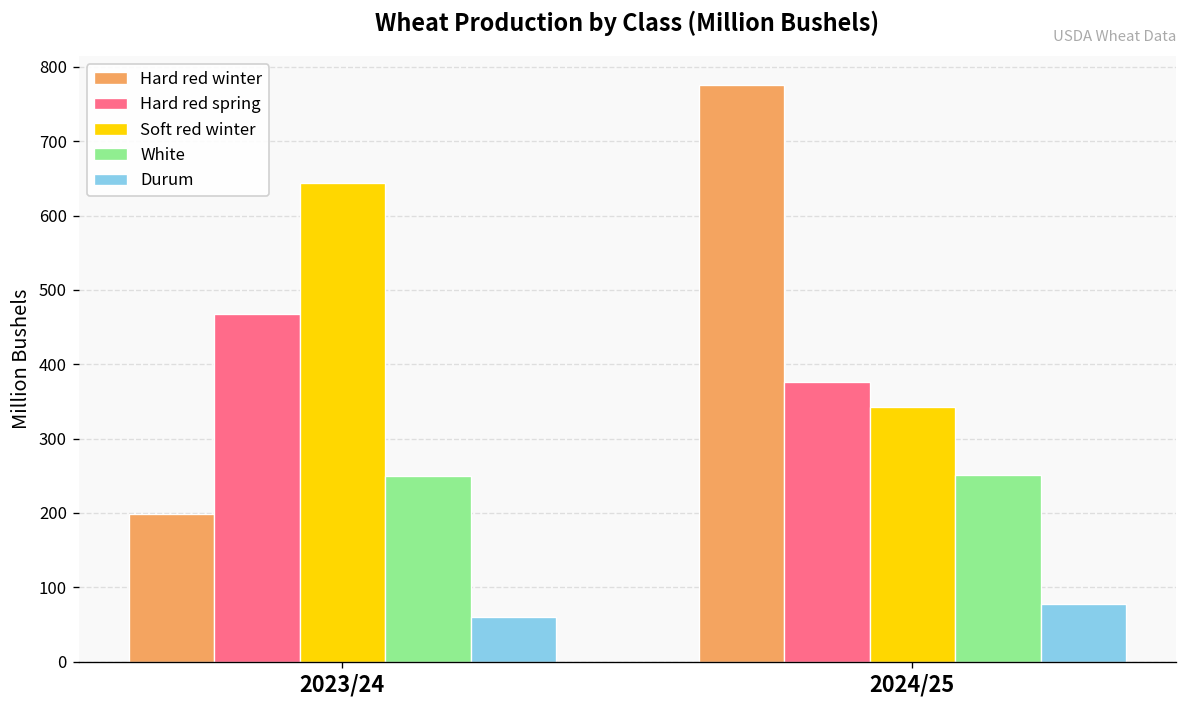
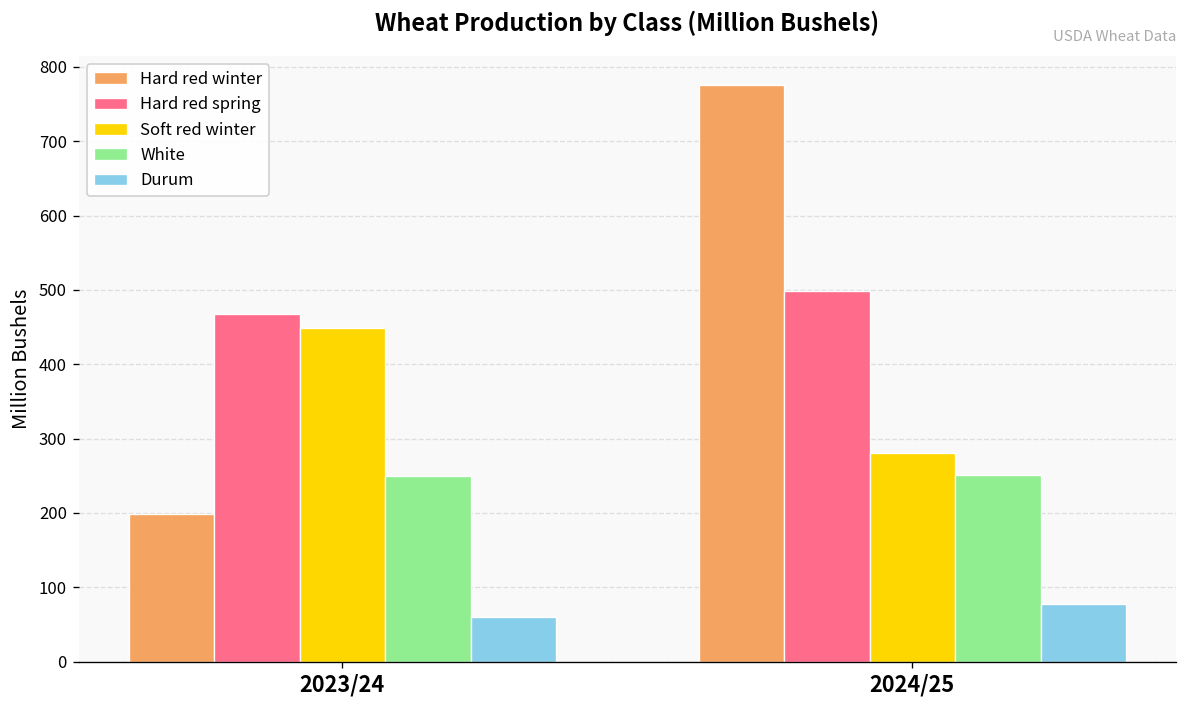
  {
    "Hard red winter": {
      "2023/24": 200,
      "2024/25": 780
    },
    "Hard red spring": {
      "2023/24": 470,
-     "2024/25": 380
+     "2024/25": 500
    },
    "Soft red winter": {
-     "2023/24": 640,
-     "2024/25": 340
+     "2023/24": 450,
+     "2024/25": 280
    },
    "White": {
      "2023/24": 250,
      "2024/25": 250
    },
    "Durum": {
      "2023/24": 60,
      "2024/25": 80
    }
  }
